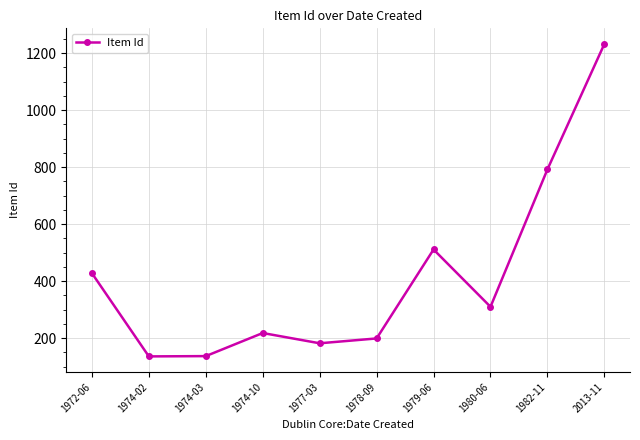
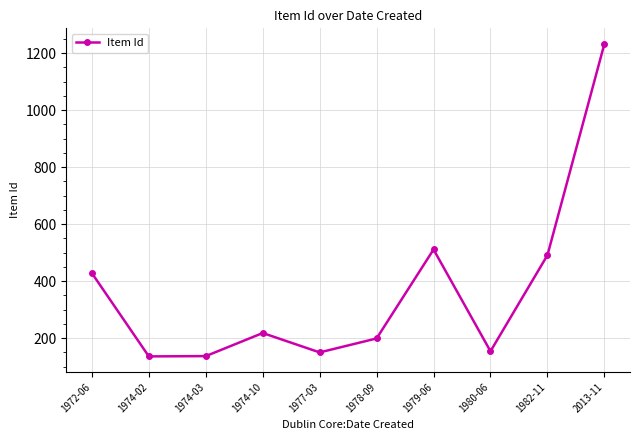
  {
    "1972-06": 430,
    "1974-02": 140,
    "1974-03": 140,
    "1974-10": 220,
-   "1977-03": 180,
+   "1977-03": 150,
    "1978-09": 200,
    "1979-06": 510,
-   "1980-06": 310,
-   "1982-11": 790,
+   "1980-06": 150,
+   "1982-11": 490,
    "2013-11": 1230
  }
